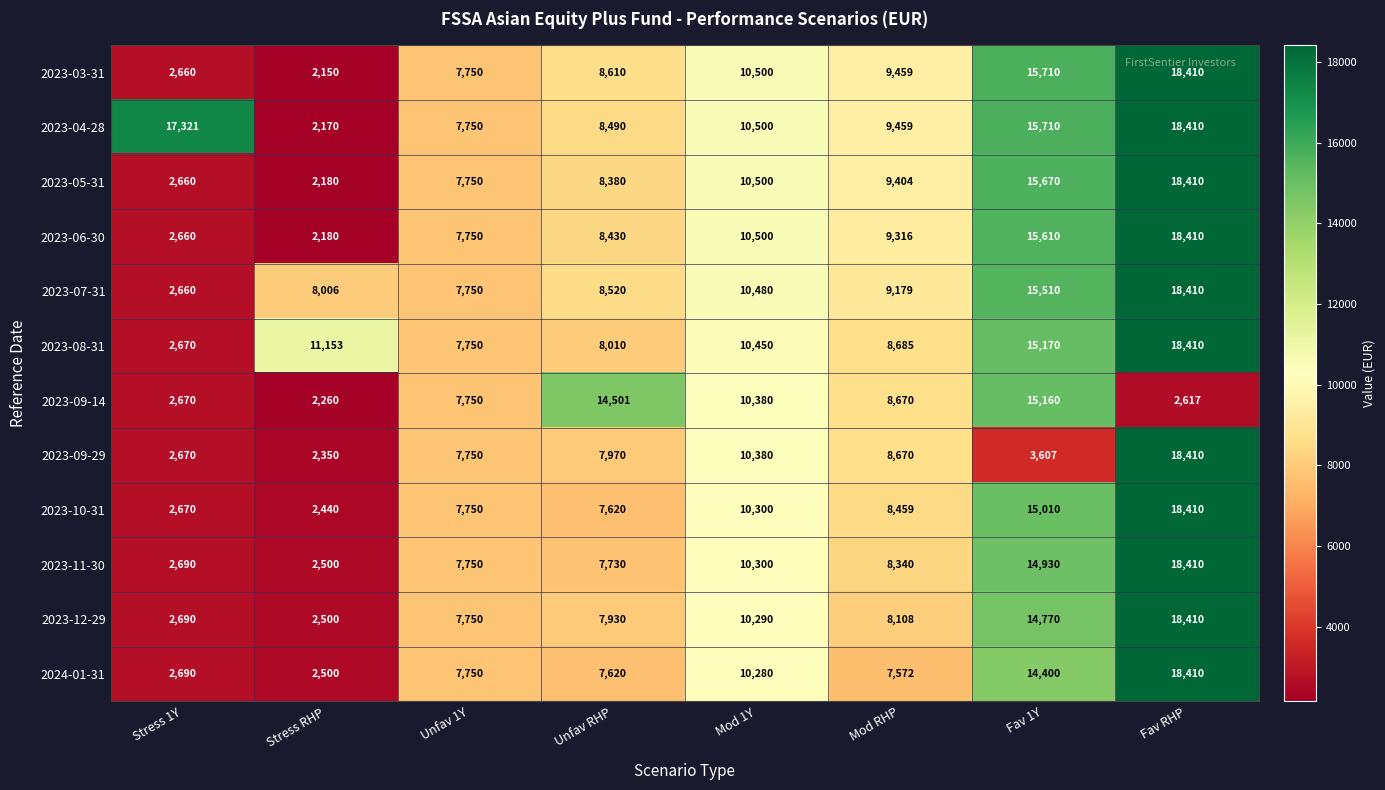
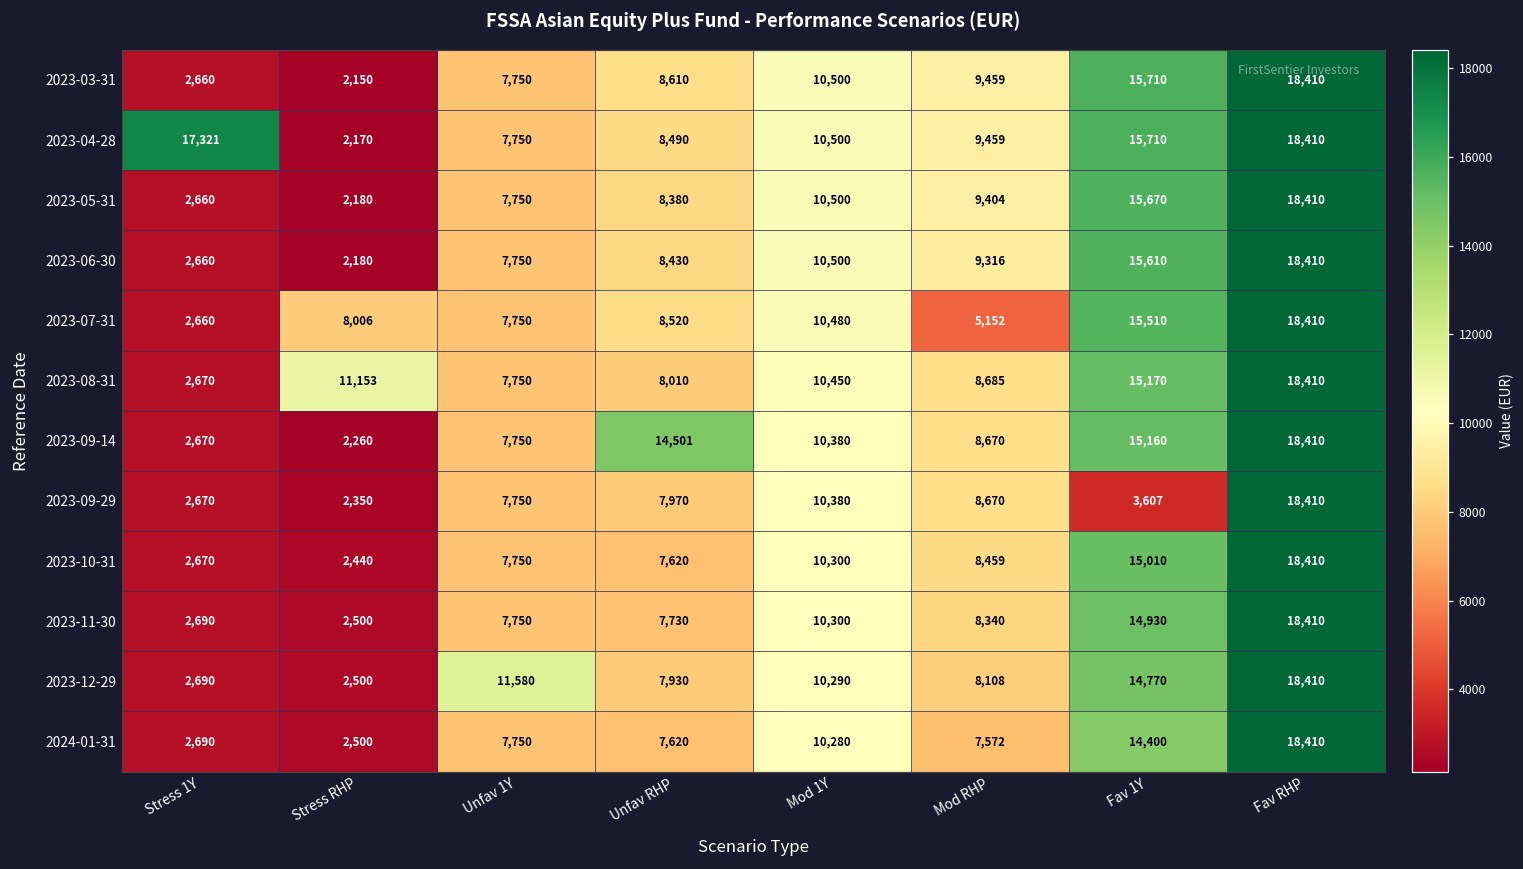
  {
    "2023-03-31": {
      "Stress 1Y": "2,660",
      "Stress RHP": "2,150",
      "Unfav 1Y": "7,750",
      "Unfav RHP": "8,610",
      "Mod 1Y": "10,500",
      "Mod RHP": "9,459",
      "Fav 1Y": "15,710"
    },
    "2023-04-28": {
      "Stress 1Y": "17,321",
      "Stress RHP": "2,170",
      "Unfav 1Y": "7,750",
      "Unfav RHP": "8,490",
      "Mod 1Y": "10,500",
      "Mod RHP": "9,459",
      "Fav 1Y": "15,710",
      "Fav RHP": "18,410"
    },
    "2023-05-31": {
      "Stress 1Y": "2,660",
      "Stress RHP": "2,180",
      "Unfav 1Y": "7,750",
      "Unfav RHP": "8,380",
      "Mod 1Y": "10,500",
      "Mod RHP": "9,404",
      "Fav 1Y": "15,670",
      "Fav RHP": "18,410"
    },
    "2023-06-30": {
      "Stress 1Y": "2,660",
      "Stress RHP": "2,180",
      "Unfav 1Y": "7,750",
      "Unfav RHP": "8,430",
      "Mod 1Y": "10,500",
      "Mod RHP": "9,316",
      "Fav 1Y": "15,610",
      "Fav RHP": "18,410"
    },
    "2023-07-31": {
      "Stress 1Y": "2,660",
      "Stress RHP": "8,006",
      "Unfav 1Y": "7,750",
      "Unfav RHP": "8,520",
      "Mod 1Y": "10,480",
-     "Mod RHP": "9,179",
+     "Mod RHP": "5,152",
      "Fav 1Y": "15,510",
      "Fav RHP": "18,410"
    },
    "2023-08-31": {
      "Stress 1Y": "2,670",
      "Stress RHP": "11,153",
      "Unfav 1Y": "7,750",
      "Unfav RHP": "8,010",
      "Mod 1Y": "10,450",
      "Mod RHP": "8,685",
      "Fav 1Y": "15,170",
      "Fav RHP": "18,410"
    },
    "2023-09-14": {
      "Stress 1Y": "2,670",
      "Stress RHP": "2,260",
      "Unfav 1Y": "7,750",
      "Unfav RHP": "14,501",
      "Mod 1Y": "10,380",
      "Mod RHP": "8,670",
      "Fav 1Y": "15,160",
-     "Fav RHP": "2,617"
+     "Fav RHP": "18,410"
    },
    "2023-09-29": {
      "Stress 1Y": "2,670",
      "Stress RHP": "2,350",
      "Unfav 1Y": "7,750",
      "Unfav RHP": "7,970",
      "Mod 1Y": "10,380",
      "Mod RHP": "8,670",
      "Fav 1Y": "3,607",
      "Fav RHP": "18,410"
    },
    "2023-10-31": {
      "Stress 1Y": "2,670",
      "Stress RHP": "2,440",
      "Unfav 1Y": "7,750",
      "Unfav RHP": "7,620",
      "Mod 1Y": "10,300",
      "Mod RHP": "8,459",
      "Fav 1Y": "15,010",
      "Fav RHP": "18,410"
    },
    "2023-11-30": {
      "Stress 1Y": "2,690",
      "Stress RHP": "2,500",
      "Unfav 1Y": "7,750",
      "Unfav RHP": "7,730",
      "Mod 1Y": "10,300",
      "Mod RHP": "8,340",
      "Fav 1Y": "14,930",
      "Fav RHP": "18,410"
    },
    "2023-12-29": {
      "Stress 1Y": "2,690",
      "Stress RHP": "2,500",
-     "Unfav 1Y": "7,750",
+     "Unfav 1Y": "11,580",
      "Unfav RHP": "7,930",
      "Mod 1Y": "10,290",
      "Mod RHP": "8,108",
      "Fav 1Y": "14,770",
      "Fav RHP": "18,410"
    },
    "2024-01-31": {
      "Stress 1Y": "2,690",
      "Stress RHP": "2,500",
      "Unfav 1Y": "7,750",
      "Unfav RHP": "7,620",
      "Mod 1Y": "10,280",
      "Mod RHP": "7,572",
      "Fav 1Y": "14,400",
      "Fav RHP": "18,410"
    }
  }
